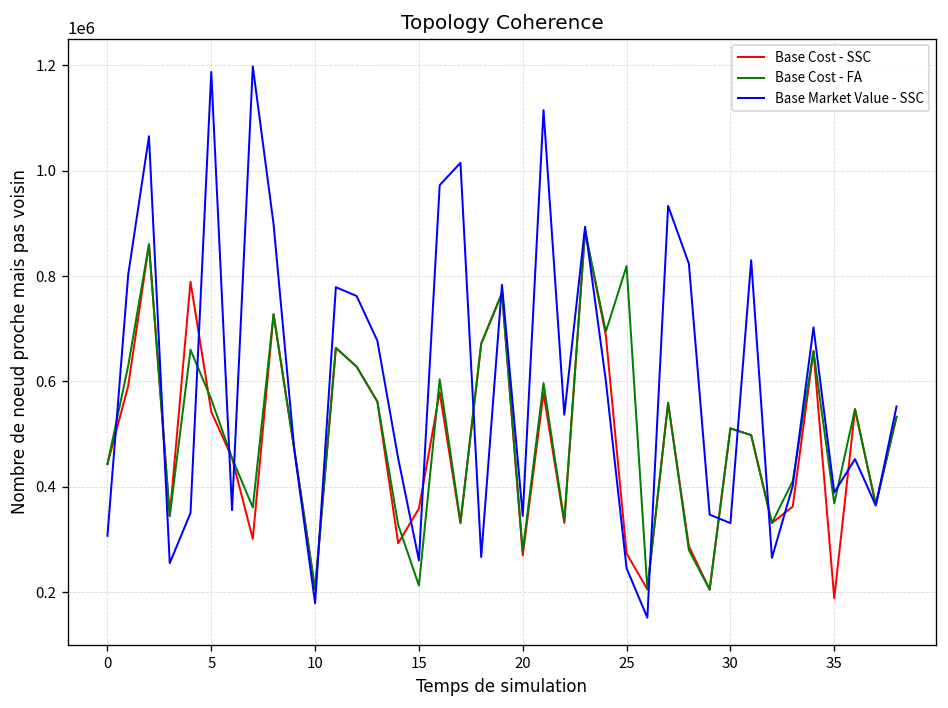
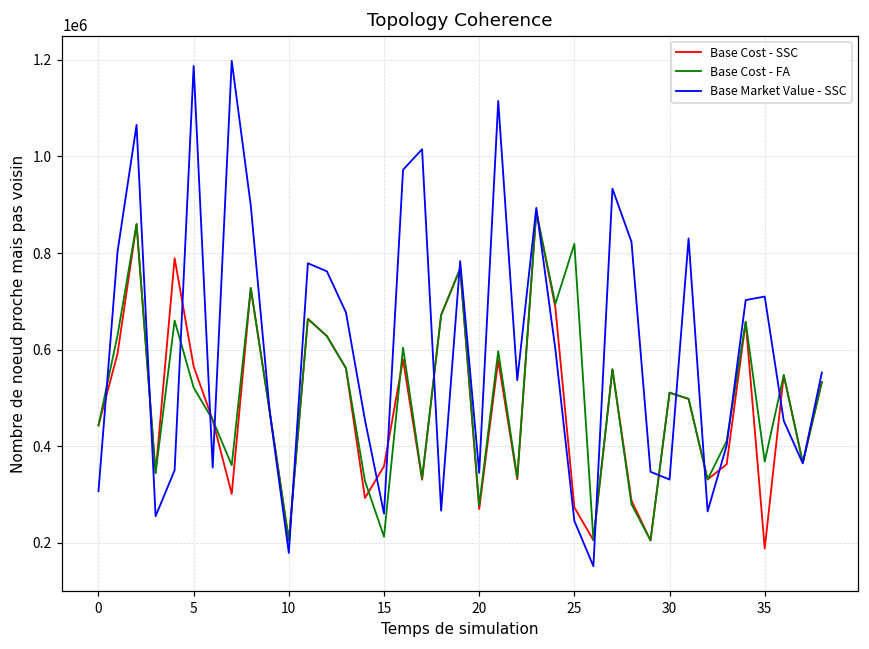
  {
    "Base Cost - SSC": {
-     "5": 540000,
+     "5": 560000,
      "15": 360000,
      "20": 270000,
      "25": 270000,
      "35": 190000
    },
    "Base Cost - FA": {
-     "5": 570000,
+     "5": 520000,
      "15": 210000,
      "20": 280000,
      "25": 820000,
      "35": 370000
    },
    "Base Market Value - SSC": {
      "0": 310000,
      "5": 1190000,
      "10": 180000,
      "15": 260000,
      "20": 340000,
      "25": 250000,
      "30": 330000,
-     "35": 390000
+     "35": 710000
    }
  }
